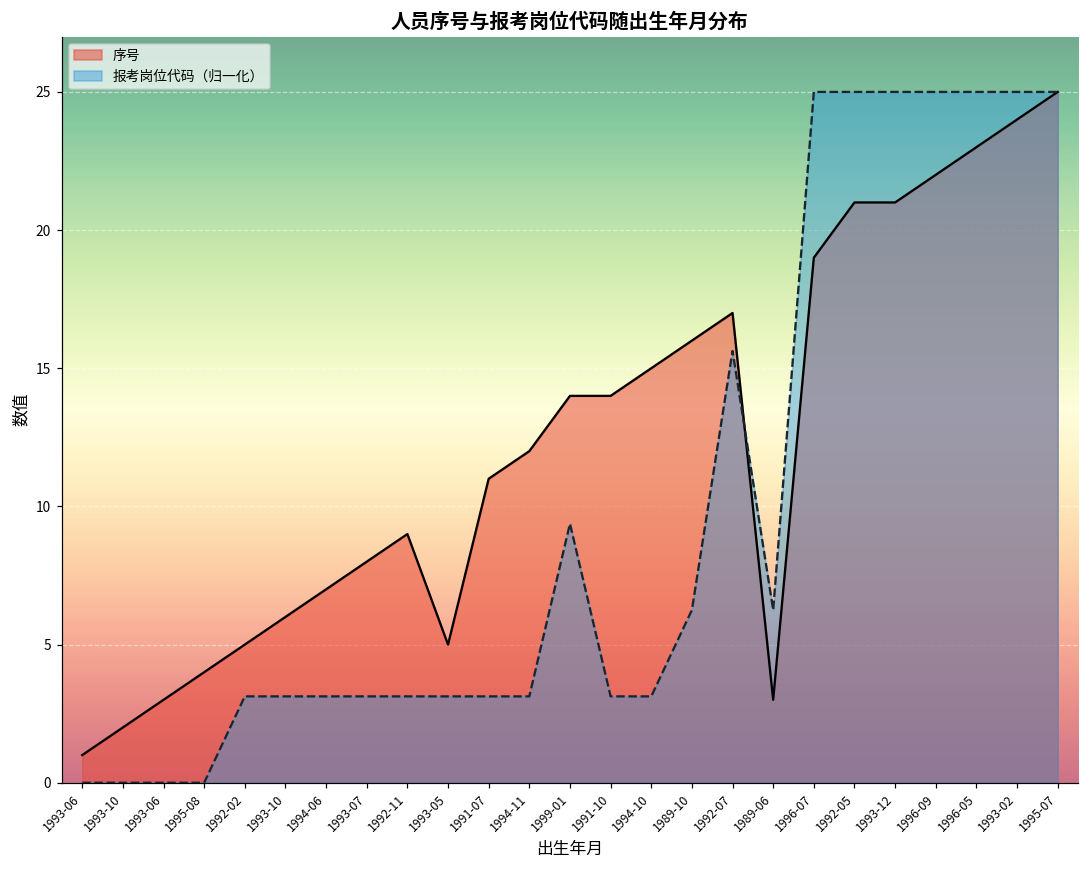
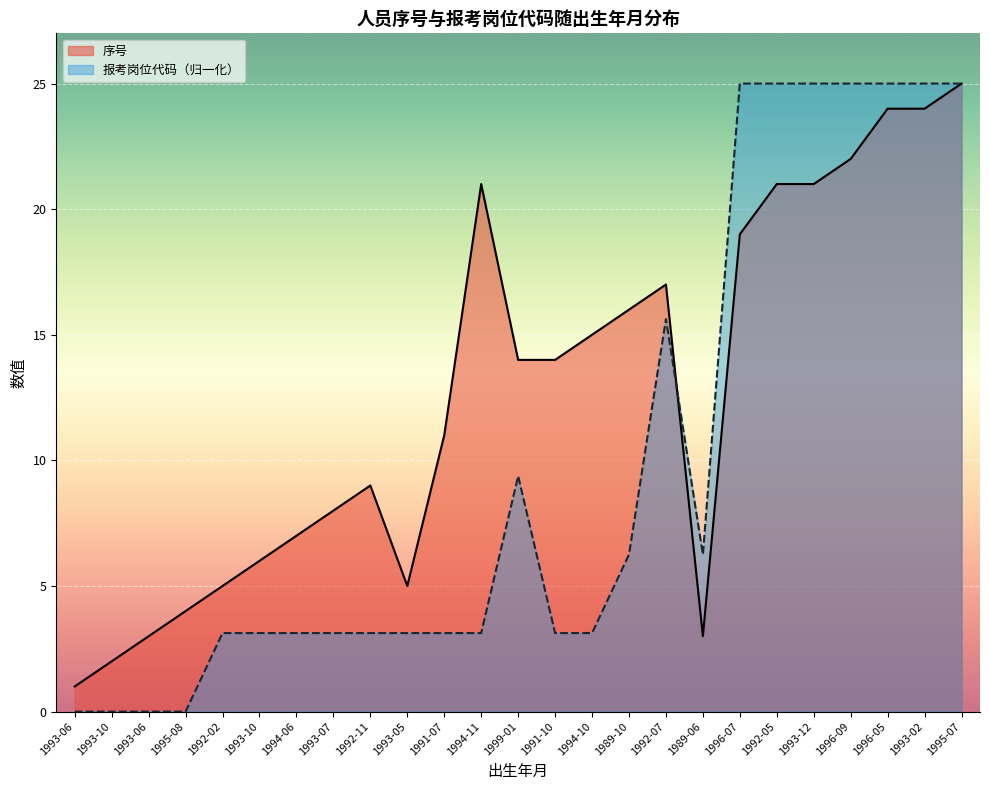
  {
    "序号": {
      "1995-08": 4,
      "1992-02": 5,
      "1994-06": 7,
      "1993-07": 8,
      "1992-11": 9,
      "1993-05": 5,
      "1991-07": 11,
-     "1994-11": 12,
+     "1994-11": 21,
      "1999-01": 14,
      "1991-10": 14,
      "1994-10": 15,
      "1989-10": 16,
      "1992-07": 17,
      "1989-06": 3,
      "1996-07": 19,
      "1992-05": 21,
      "1993-12": 21,
      "1996-09": 22,
-     "1996-05": 23,
+     "1996-05": 24,
      "1993-02": 24
    },
    "报考岗位代码（归一化）": {
      "1995-08": 0,
      "1992-02": 3.1,
      "1994-06": 3.1,
      "1993-07": 3.1,
      "1992-11": 3.1,
      "1993-05": 3.1,
      "1991-07": 3.1,
      "1994-11": 3.1,
      "1999-01": 9.4,
      "1991-10": 3.1,
      "1994-10": 3.1,
      "1989-10": 6.3,
      "1992-07": 15.6,
      "1989-06": 6.3,
      "1996-07": 25,
      "1992-05": 25,
      "1993-12": 25,
      "1996-09": 25,
      "1996-05": 25,
      "1993-02": 25
    }
  }
